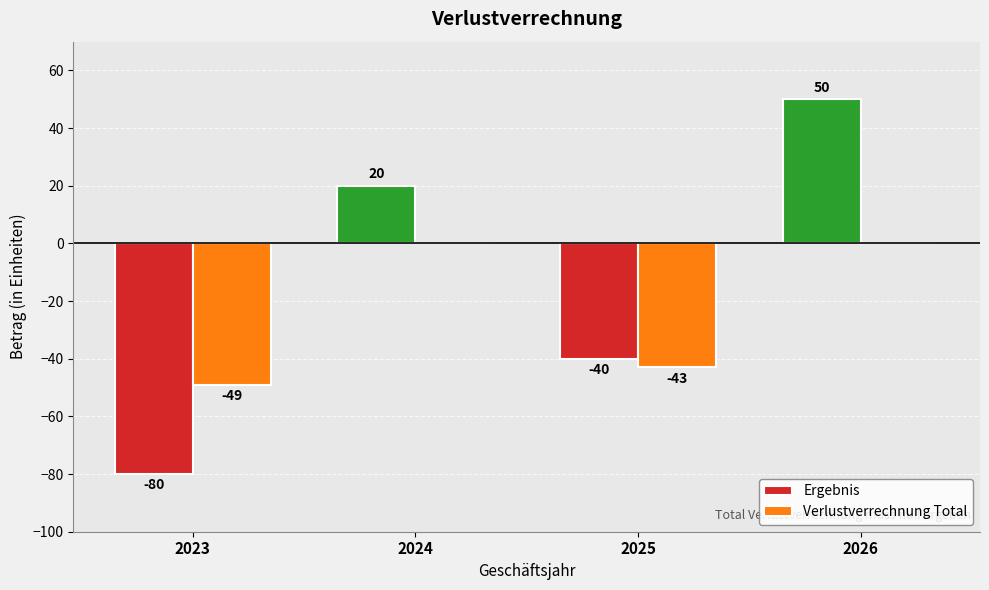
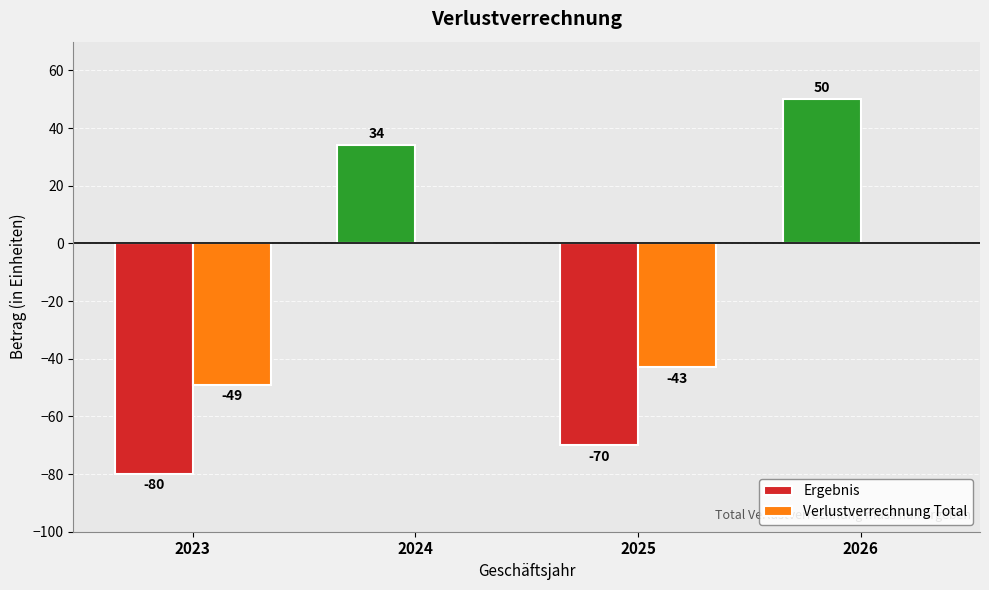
  {
    "Ergebnis": {
      "2023": -80,
-     "2024": 20,
-     "2025": -40,
+     "2024": 34,
+     "2025": -70,
      "2026": 50
    },
    "Verlustverrechnung Total": {
      "2023": -49,
      "2025": -43
    }
  }
